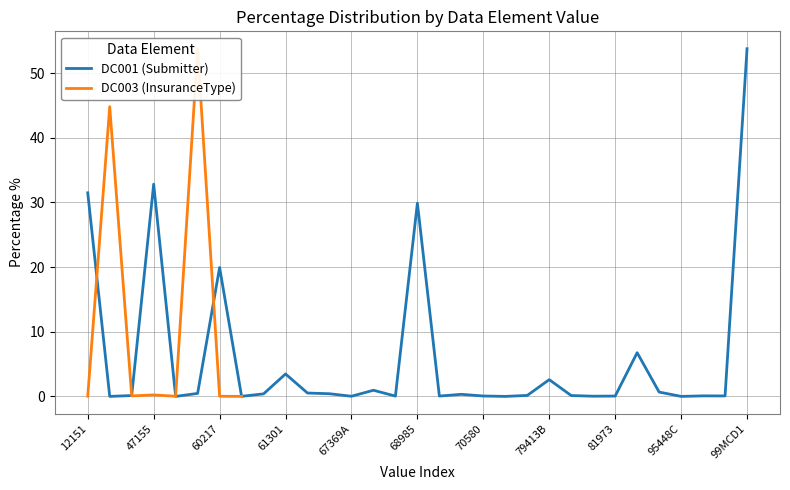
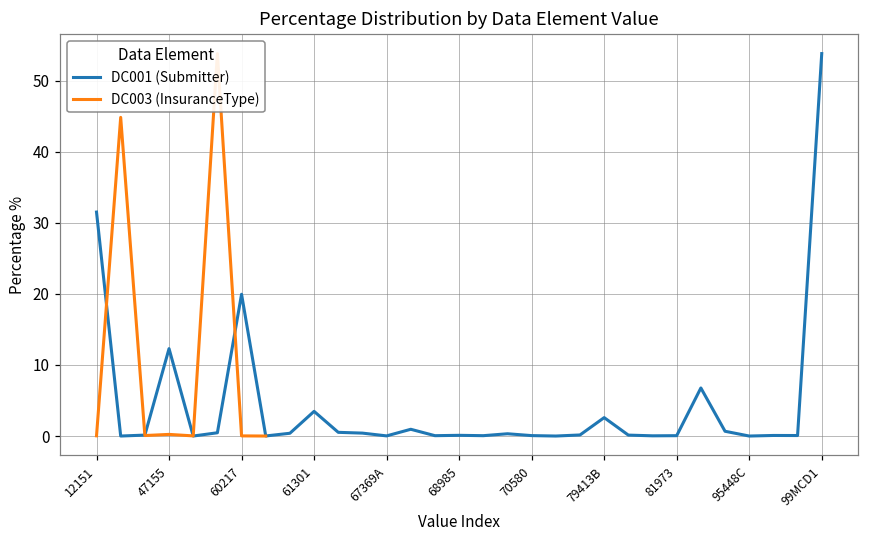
  {
    "DC001 (Submitter)": {
      "12151": 32,
-     "47155": 33,
+     "47155": 12,
      "60217": 20,
      "61301": 3,
      "67369A": 0,
-     "68985": 30,
+     "68985": 0,
      "70580": 0,
      "79413B": 3,
      "81973": 0,
      "95448C": 0,
      "99MCD1": 54
    },
    "DC003 (InsuranceType)": {
      "12151": 0,
      "47155": 0,
      "60217": 0
    }
  }
